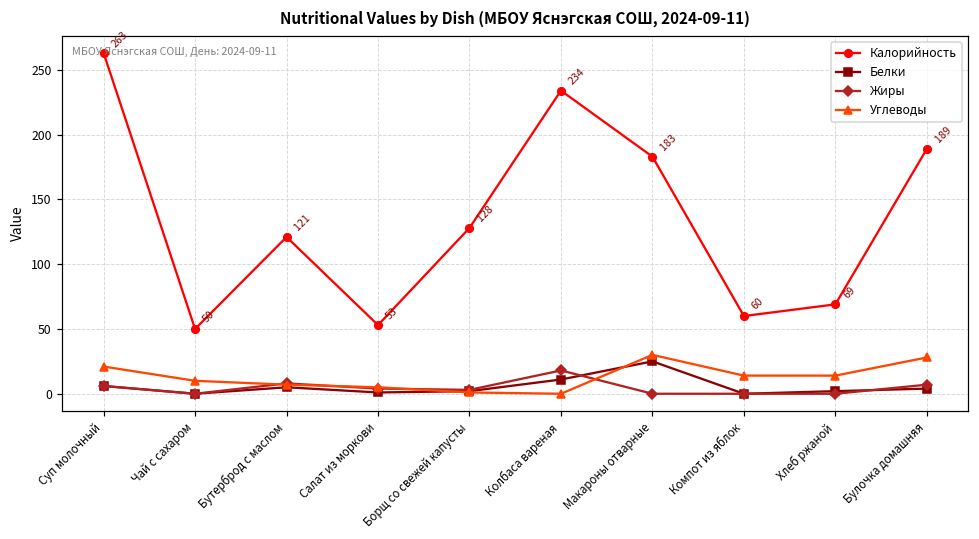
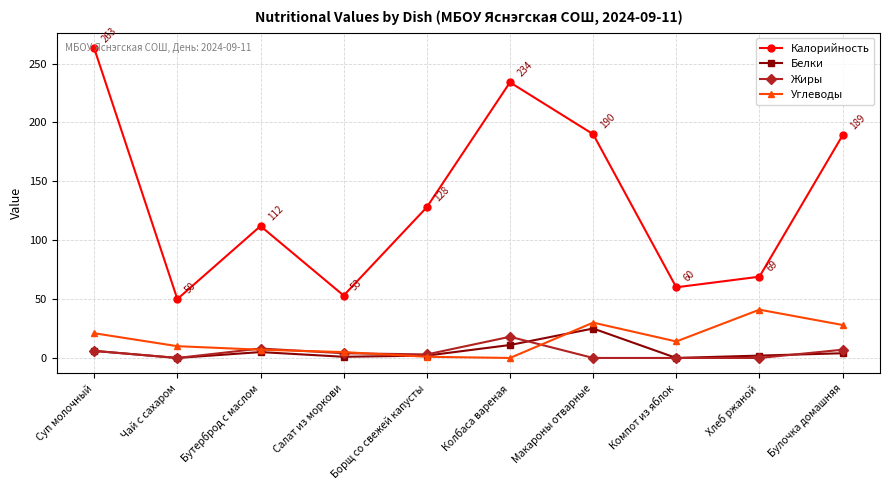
  {
    "Калорийность": {
      "Суп молочный": 263,
      "Чай с сахаром": 50,
-     "Бутерброд с маслом": 121,
+     "Бутерброд с маслом": 112,
      "Салат из моркови": 53,
      "Борщ со свежей капусты": 128,
      "Колбаса вареная": 234,
-     "Макароны отварные": 183,
+     "Макароны отварные": 190,
      "Компот из яблок": 60,
      "Хлеб ржаной": 69,
      "Булочка домашняя": 189
    },
    "Белки": {
      "Салат из моркови": 1,
      "Колбаса вареная": 11,
      "Макароны отварные": 25,
      "Булочка домашняя": 4
    },
    "Жиры": {
      "Колбаса вареная": 18,
      "Макароны отварные": 0,
      "Булочка домашняя": 7
    },
    "Углеводы": {
      "Суп молочный": 21,
      "Чай с сахаром": 10,
      "Колбаса вареная": 0,
      "Макароны отварные": 30,
      "Компот из яблок": 14,
-     "Хлеб ржаной": 14,
+     "Хлеб ржаной": 41,
      "Булочка домашняя": 28
    }
  }
